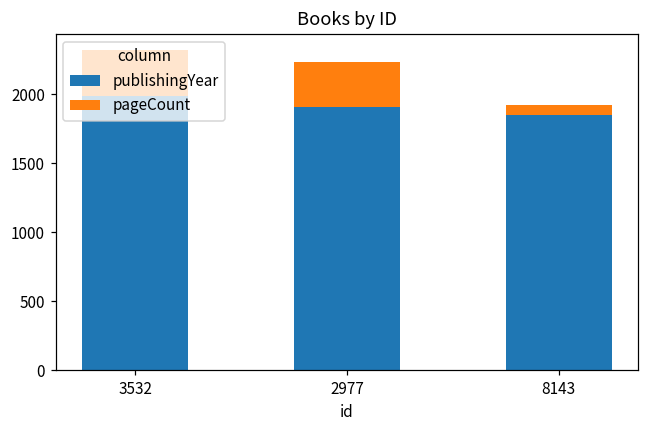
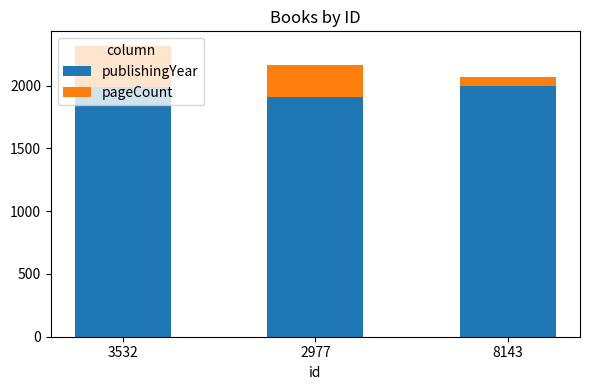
  {
    "publishingYear": {
      "2977": 1910,
-     "8143": 1850
+     "8143": 1990
    },
    "pageCount": {
-     "2977": 320,
+     "2977": 260,
      "8143": 80
    }
  }
